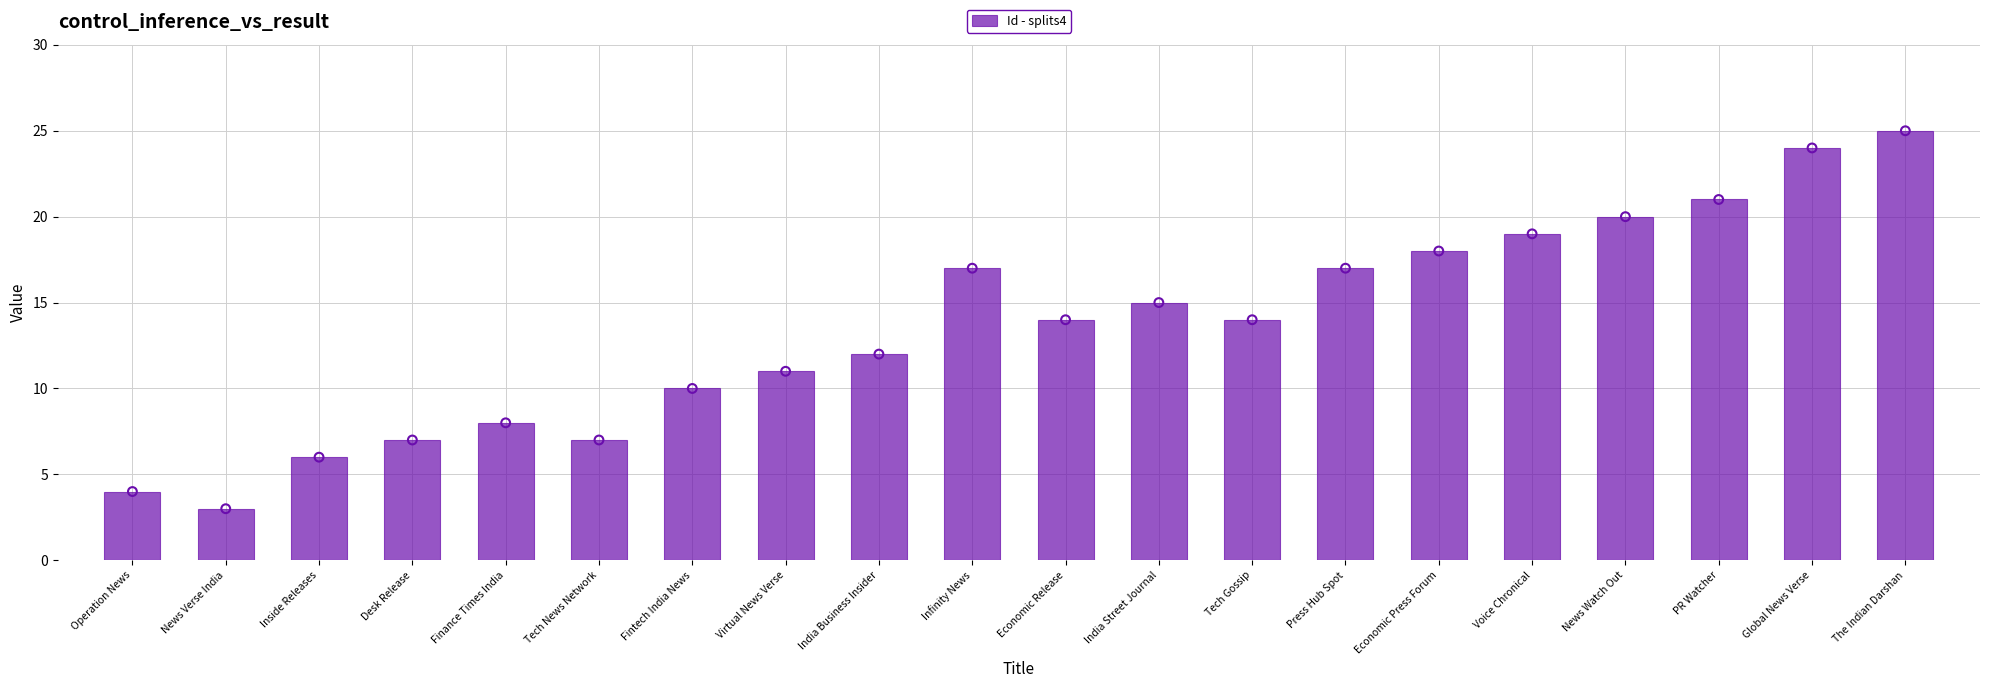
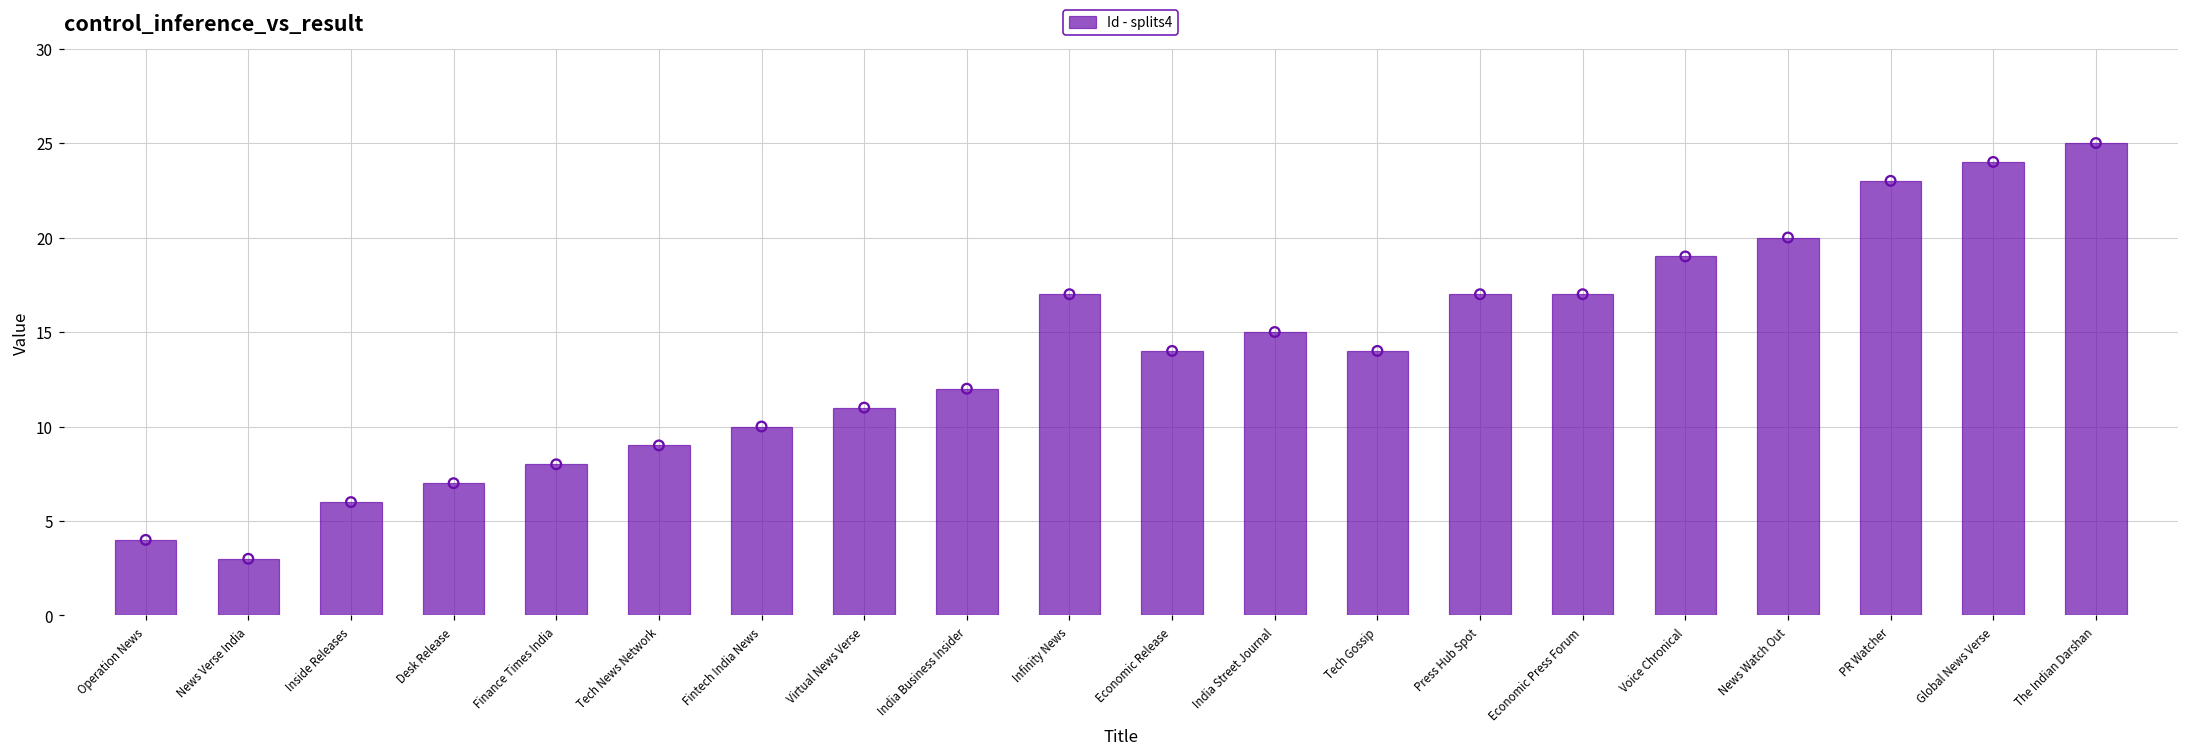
  {
    "Operation News": 4,
    "News Verse India": 3,
    "Inside Releases": 6,
    "Desk Release": 7,
    "Finance Times India": 8,
-   "Tech News Network": 7,
+   "Tech News Network": 9,
    "Fintech India News": 10,
    "Virtual News Verse": 11,
    "India Business Insider": 12,
    "Infinity News": 17,
    "Economic Release": 14,
    "India Street Journal": 15,
    "Tech Gossip": 14,
    "Press Hub Spot": 17,
-   "Economic Press Forum": 18,
+   "Economic Press Forum": 17,
    "Voice Chronical": 19,
    "News Watch Out": 20,
-   "PR Watcher": 21,
+   "PR Watcher": 23,
    "Global News Verse": 24,
    "The Indian Darshan": 25
  }
